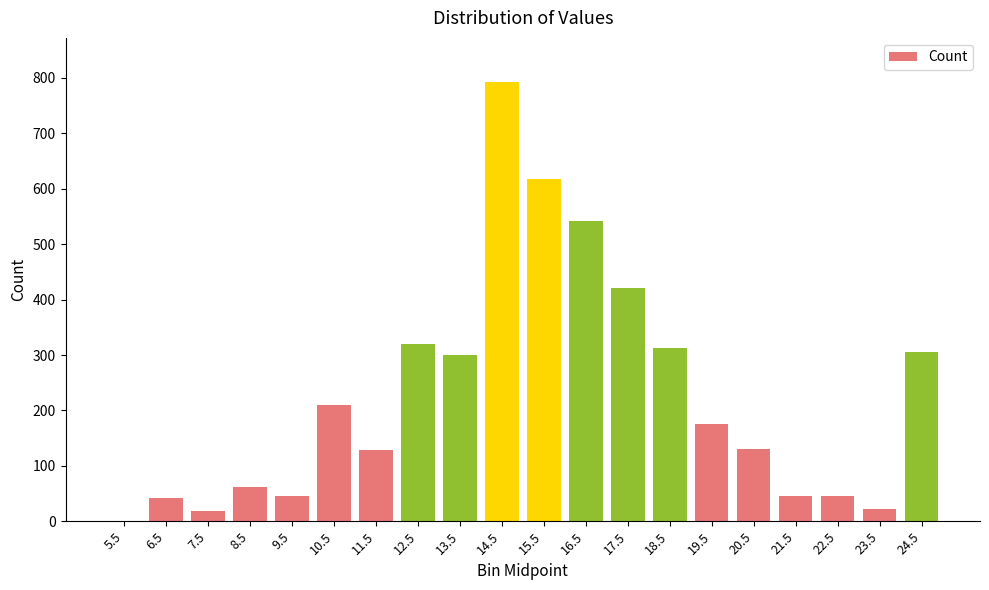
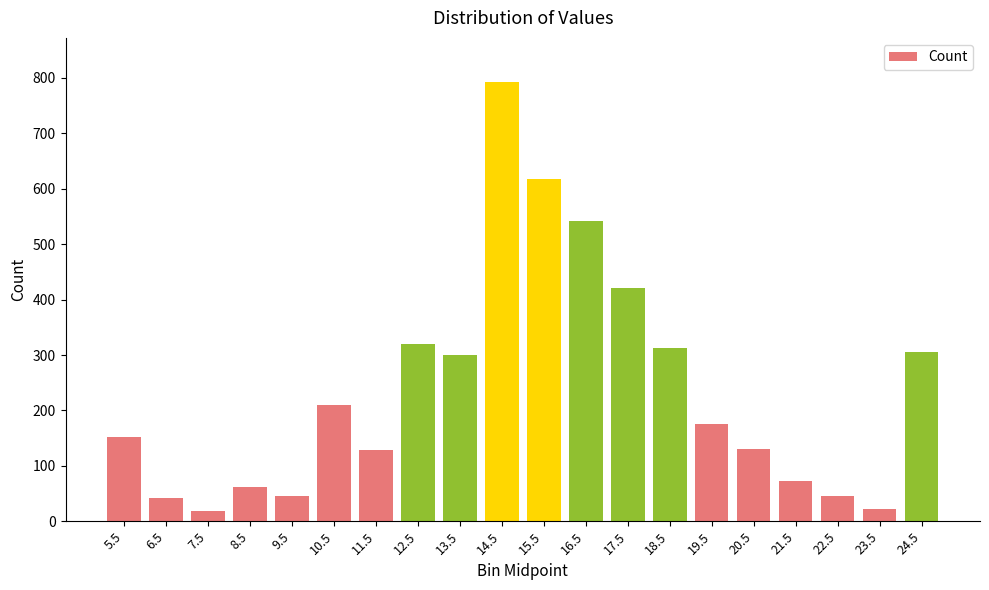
  {
-   "5.5": 0,
+   "5.5": 150,
    "6.5": 40,
    "7.5": 20,
    "8.5": 60,
    "9.5": 50,
    "10.5": 210,
    "11.5": 130,
    "12.5": 320,
    "13.5": 300,
    "14.5": 790,
    "15.5": 620,
    "16.5": 540,
    "17.5": 420,
    "18.5": 310,
    "19.5": 180,
    "20.5": 130,
-   "21.5": 50,
+   "21.5": 70,
    "22.5": 50,
    "23.5": 20,
    "24.5": 310
  }
